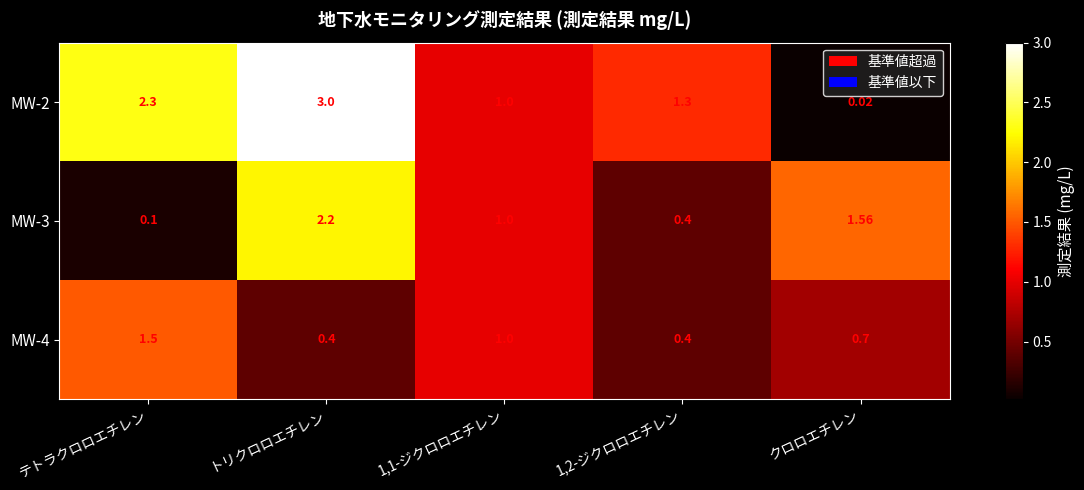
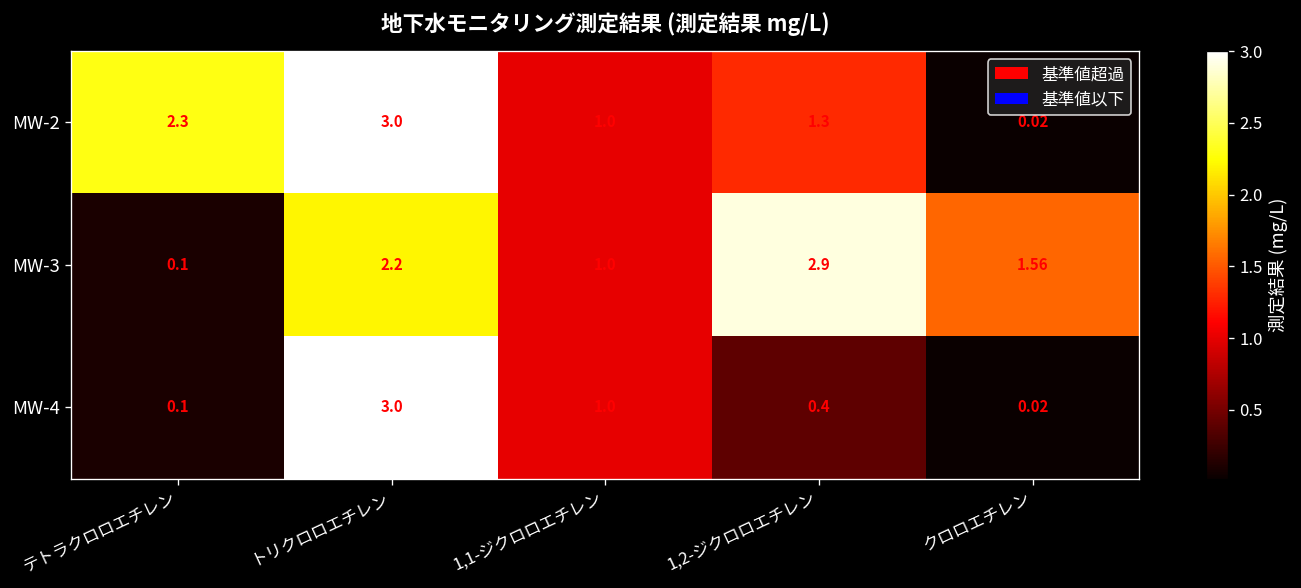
  {
    "MW-2": {
      "テトラクロロエチレン": 2.3,
      "トリクロロエチレン": 3.0
    },
    "MW-3": {
      "テトラクロロエチレン": 0.1,
      "トリクロロエチレン": 2.2,
-     "1,2-ジクロロエチレン": 0.4,
+     "1,2-ジクロロエチレン": 2.9,
      "クロロエチレン": 1.56
    },
    "MW-4": {
-     "テトラクロロエチレン": 1.5,
-     "トリクロロエチレン": 0.4,
+     "テトラクロロエチレン": 0.1,
+     "トリクロロエチレン": 3.0,
      "1,2-ジクロロエチレン": 0.4,
-     "クロロエチレン": 0.7
+     "クロロエチレン": 0.02
    }
  }
